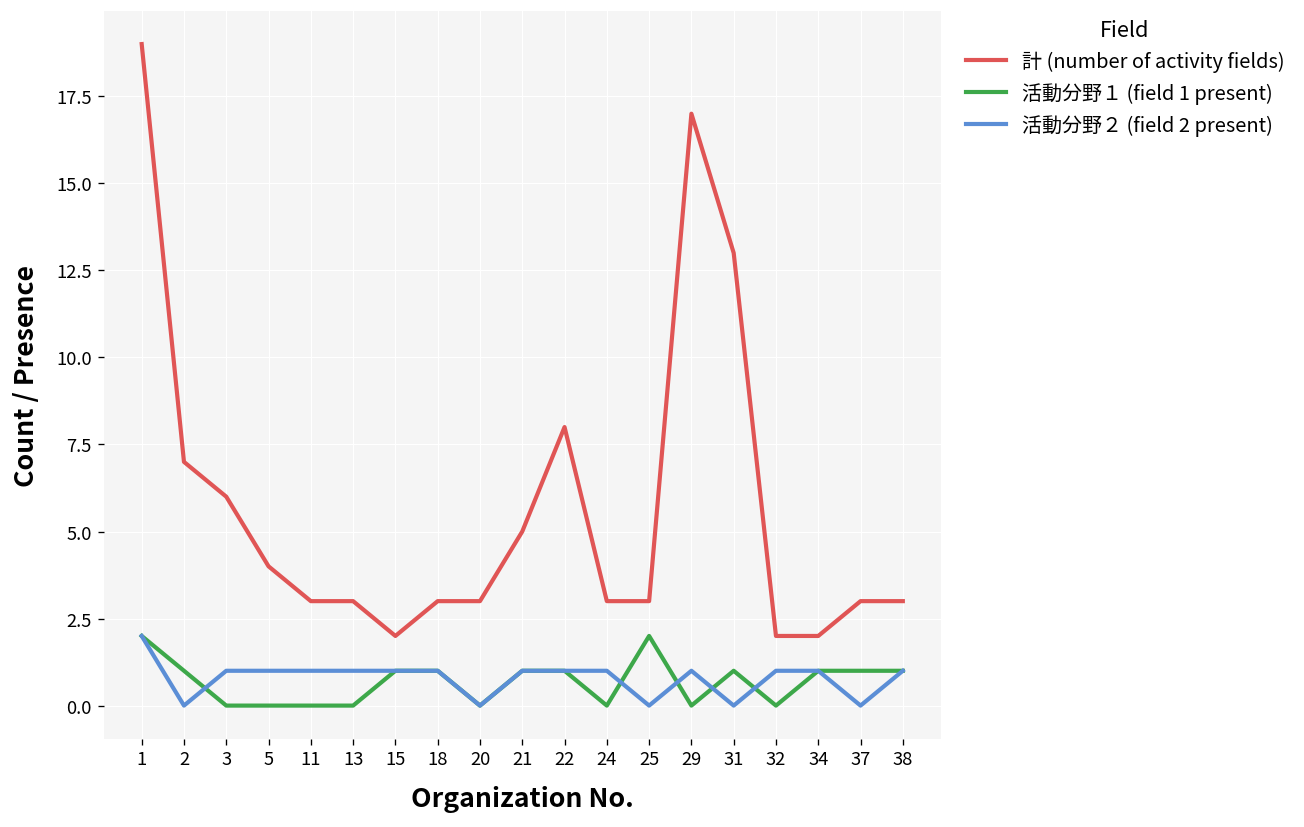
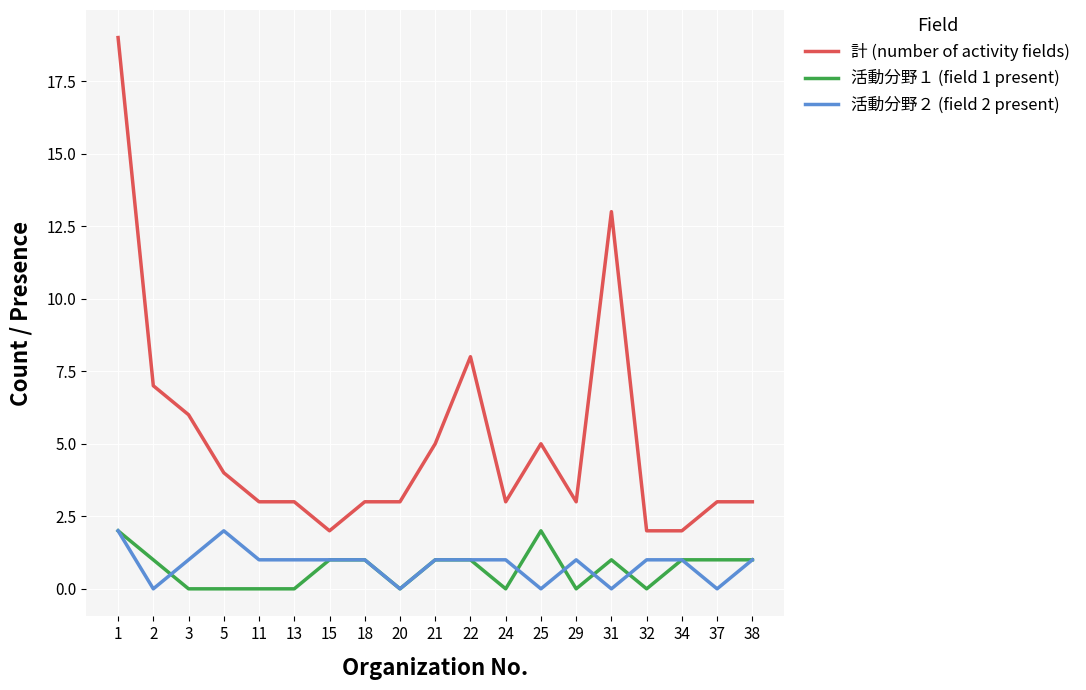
  {
    "計 (number of activity fields)": {
      "1": 19,
      "2": 7,
      "3": 6,
      "5": 4,
      "11": 3,
      "13": 3,
      "15": 2,
      "18": 3,
      "20": 3,
      "21": 5,
      "22": 8,
      "24": 3,
-     "25": 3,
-     "29": 17,
+     "25": 5,
+     "29": 3,
      "31": 13,
      "32": 2,
      "34": 2,
      "37": 3,
      "38": 3
    },
    "活動分野１ (field 1 present)": {
      "2": 1,
      "3": 0,
      "5": 0,
      "11": 0,
      "13": 0,
      "24": 0,
      "25": 2,
      "29": 0,
      "31": 1,
      "32": 0,
      "37": 1
    },
    "活動分野２ (field 2 present)": {
      "2": 0,
      "3": 1,
-     "5": 1,
+     "5": 2,
      "11": 1,
      "13": 1,
      "24": 1,
      "25": 0,
      "29": 1,
      "31": 0,
      "32": 1,
      "37": 0
    }
  }
